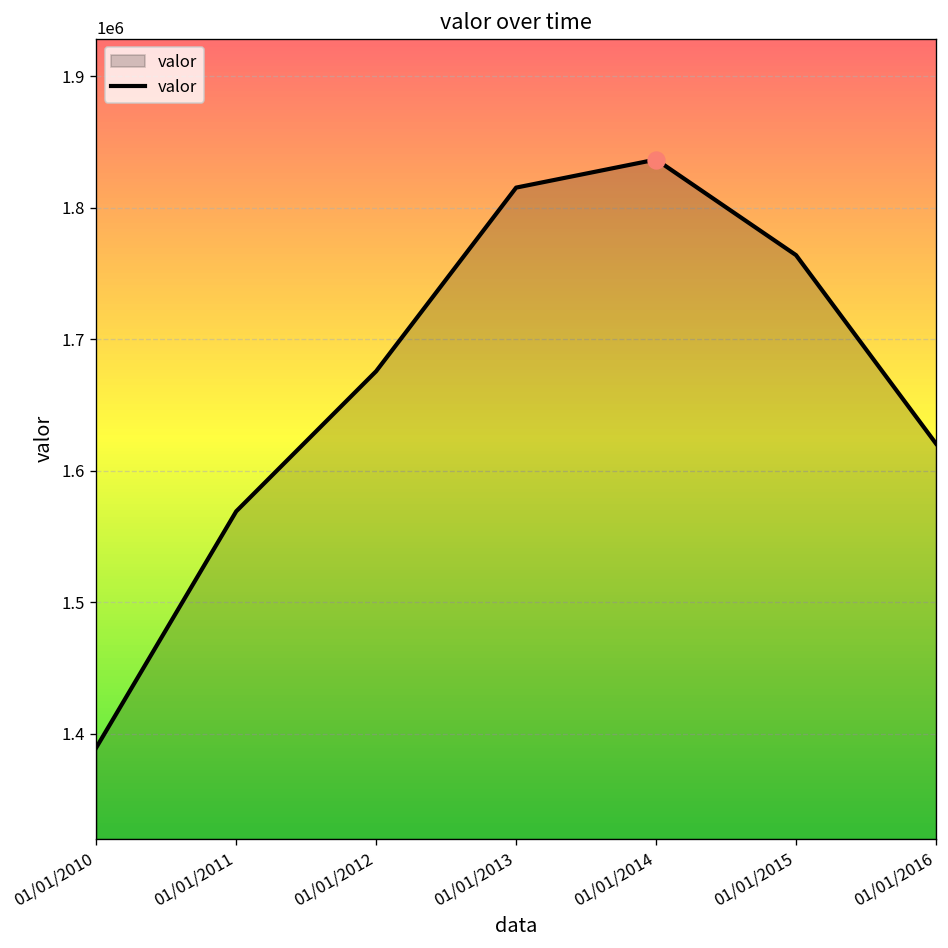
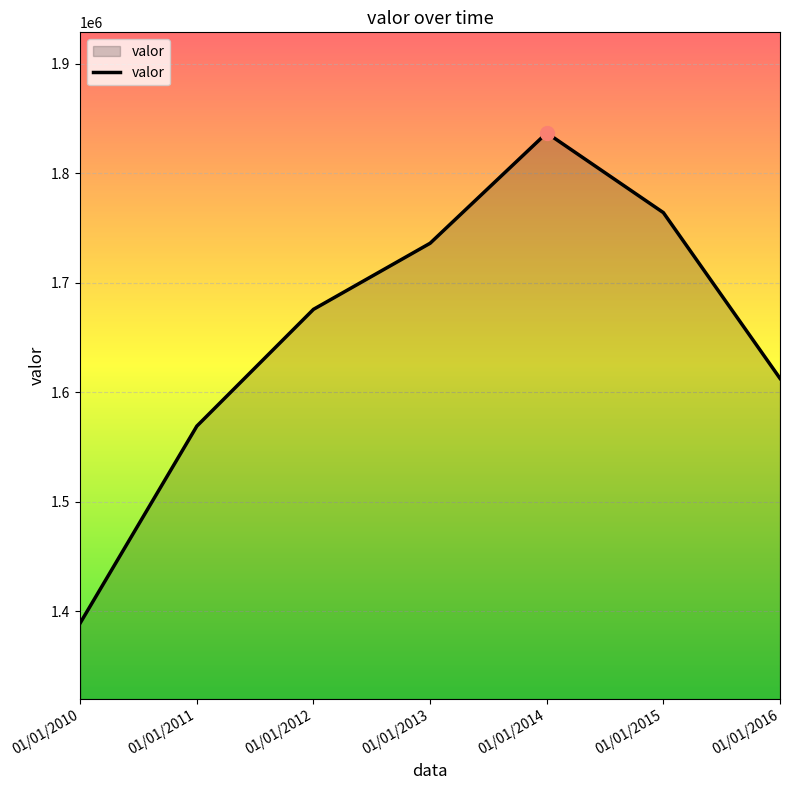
  {
    "valor": {
      "01/01/2010": 1389000,
      "01/01/2011": 1569000,
      "01/01/2012": 1676000,
-     "01/01/2013": 1815000,
+     "01/01/2013": 1736000,
      "01/01/2015": 1764000,
-     "01/01/2016": 1621000
+     "01/01/2016": 1613000
    }
  }
